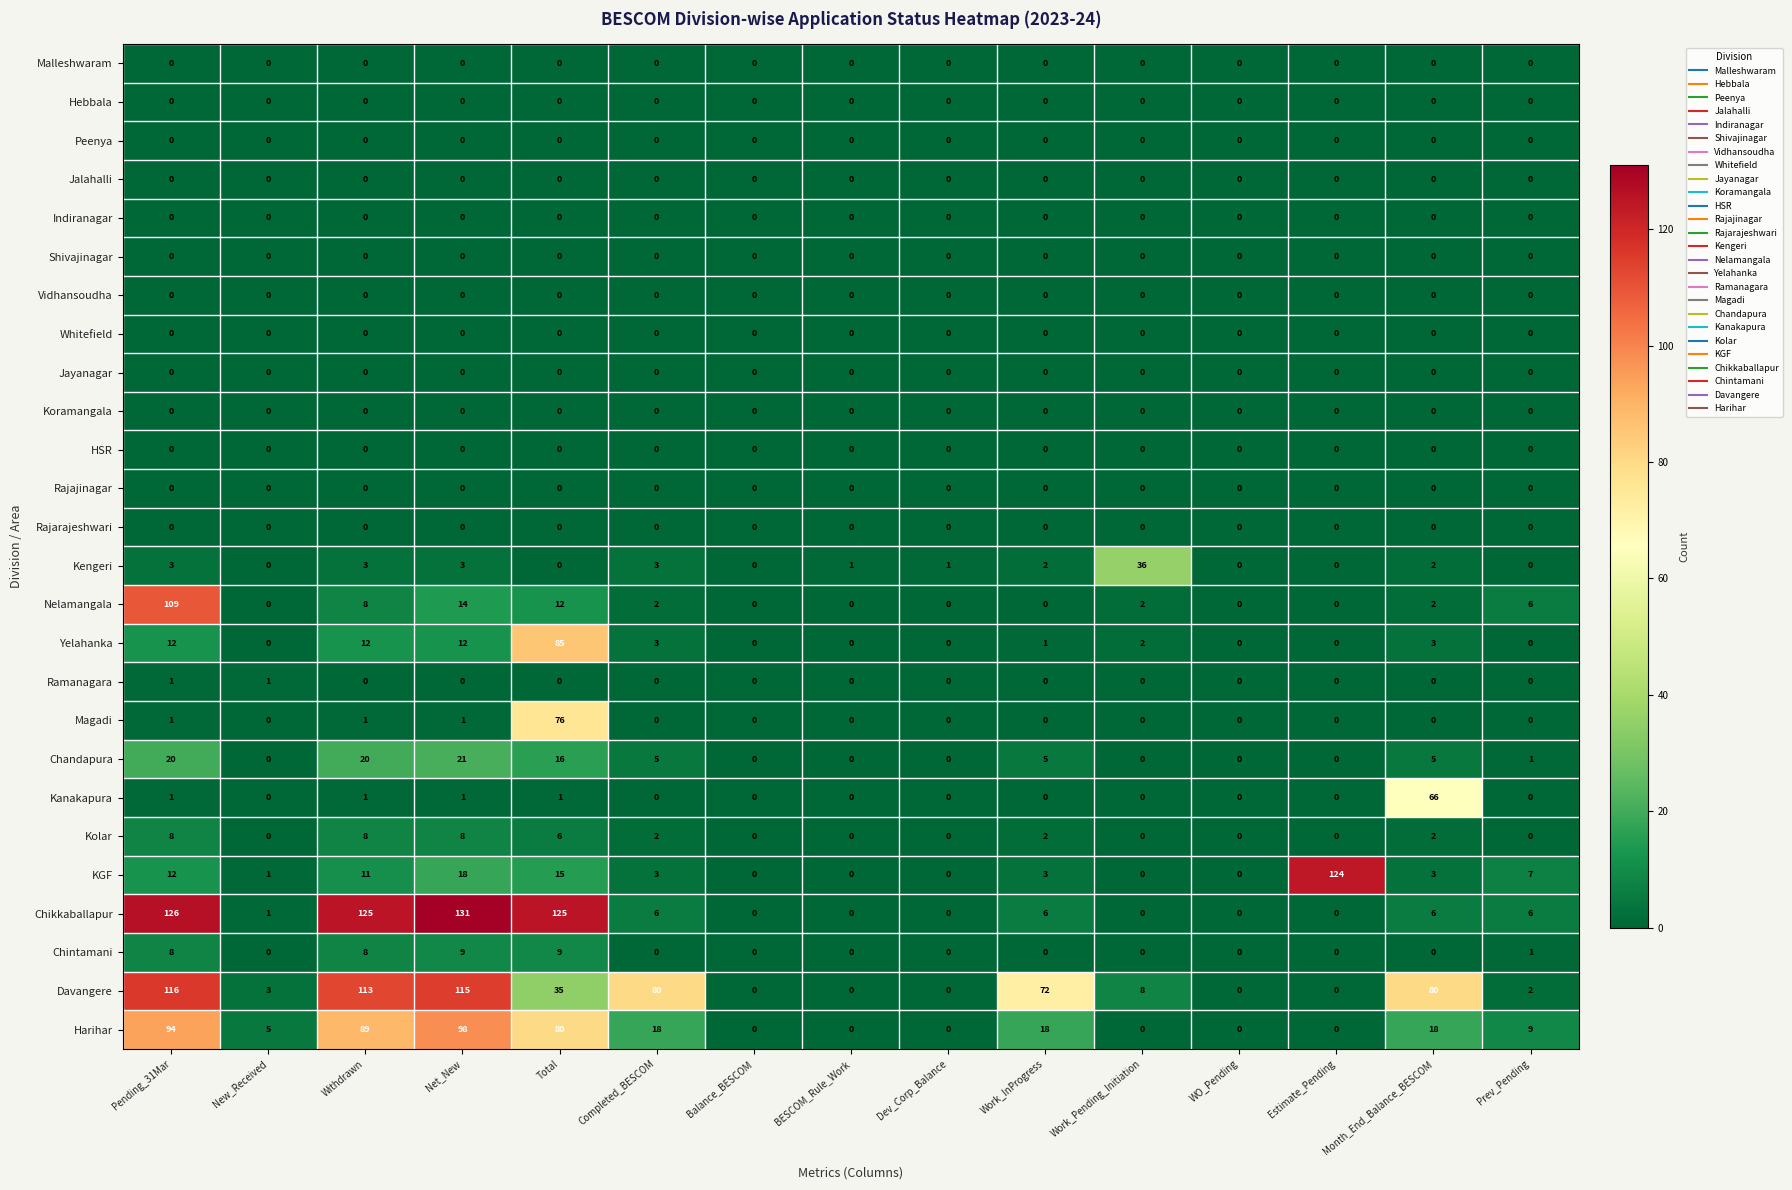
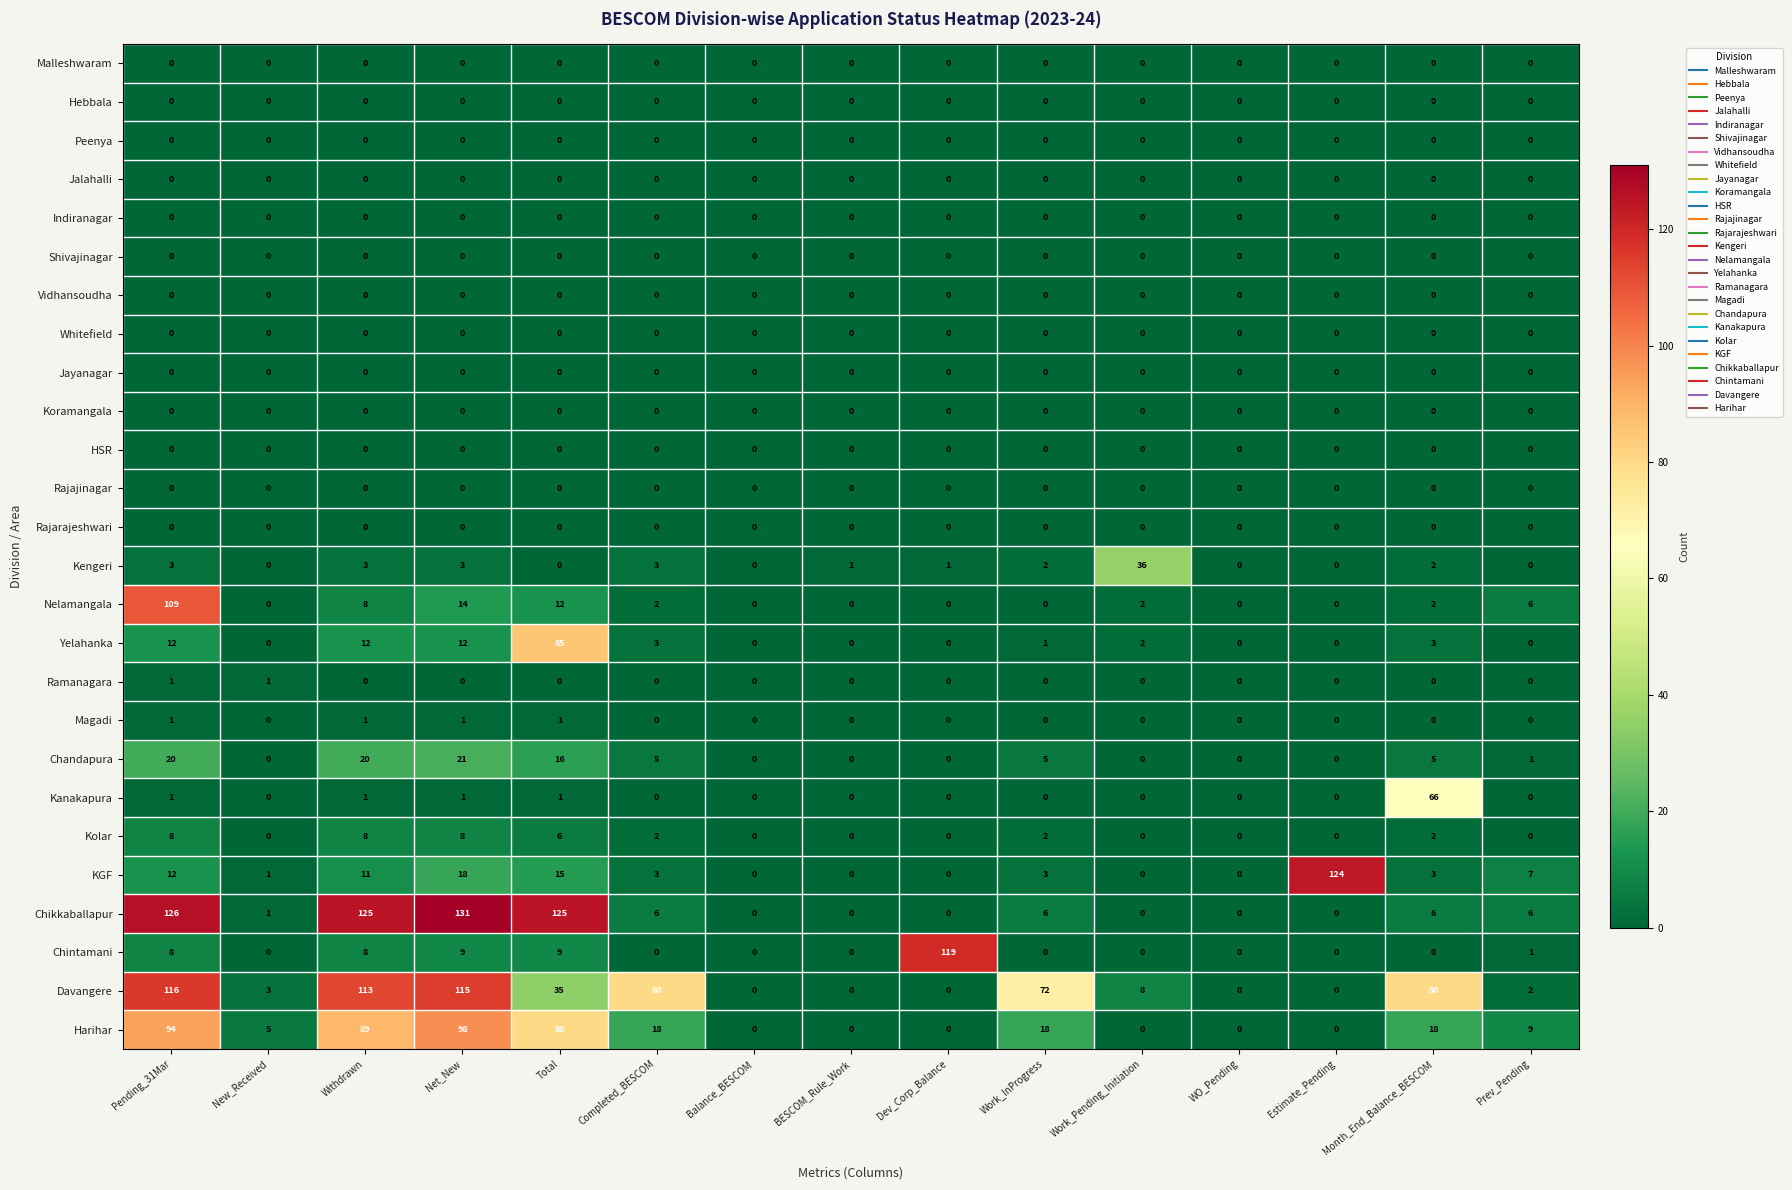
  {
    "Magadi": {
      "Pending_31Mar": 1,
      "New_Received": 0,
      "Withdrawn": 1,
      "Net_New": 1,
-     "Total": 76,
+     "Total": 1,
      "Completed_BESCOM": 0,
      "Balance_BESCOM": 0,
      "BESCOM_Rule_Work": 0,
      "Dev_Corp_Balance": 0,
      "Work_InProgress": 0,
      "Work_Pending_Initiation": 0,
      "WO_Pending": 0,
      "Estimate_Pending": 0,
      "Month_End_Balance_BESCOM": 0,
      "Prev_Pending": 0
    },
    "Chintamani": {
      "Pending_31Mar": 8,
      "New_Received": 0,
      "Withdrawn": 8,
      "Net_New": 9,
      "Total": 9,
      "Completed_BESCOM": 0,
      "Balance_BESCOM": 0,
      "BESCOM_Rule_Work": 0,
-     "Dev_Corp_Balance": 0,
+     "Dev_Corp_Balance": 119,
      "Work_InProgress": 0,
      "Work_Pending_Initiation": 0,
      "WO_Pending": 0,
      "Estimate_Pending": 0,
      "Month_End_Balance_BESCOM": 0,
      "Prev_Pending": 1
    }
  }
